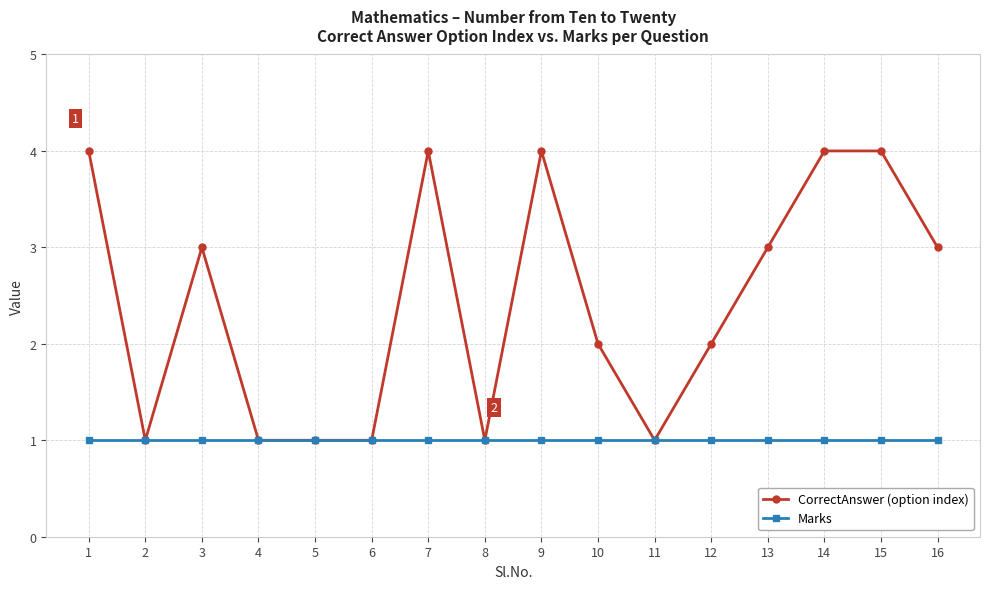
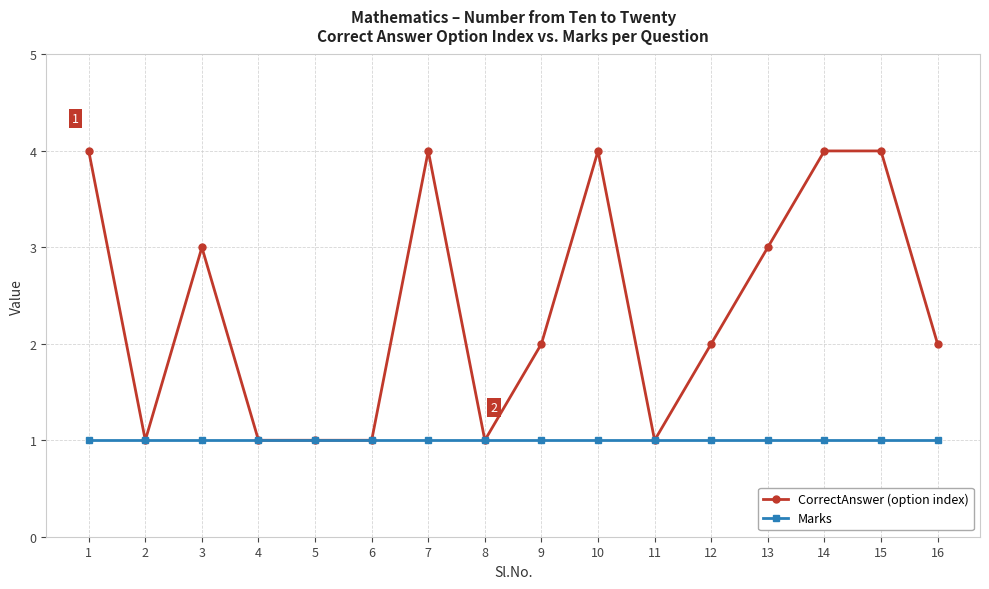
  {
    "CorrectAnswer (option index)": {
      "1": 4,
      "3": 3,
      "7": 4,
-     "9": 4,
-     "10": 2,
+     "9": 2,
+     "10": 4,
      "12": 2,
      "13": 3,
      "14": 4,
      "15": 4,
-     "16": 3
+     "16": 2
    },
    "Marks": {
      "1": 1,
      "3": 1,
      "7": 1,
      "9": 1,
      "10": 1,
      "12": 1,
      "13": 1,
      "14": 1,
      "15": 1,
      "16": 1
    }
  }
